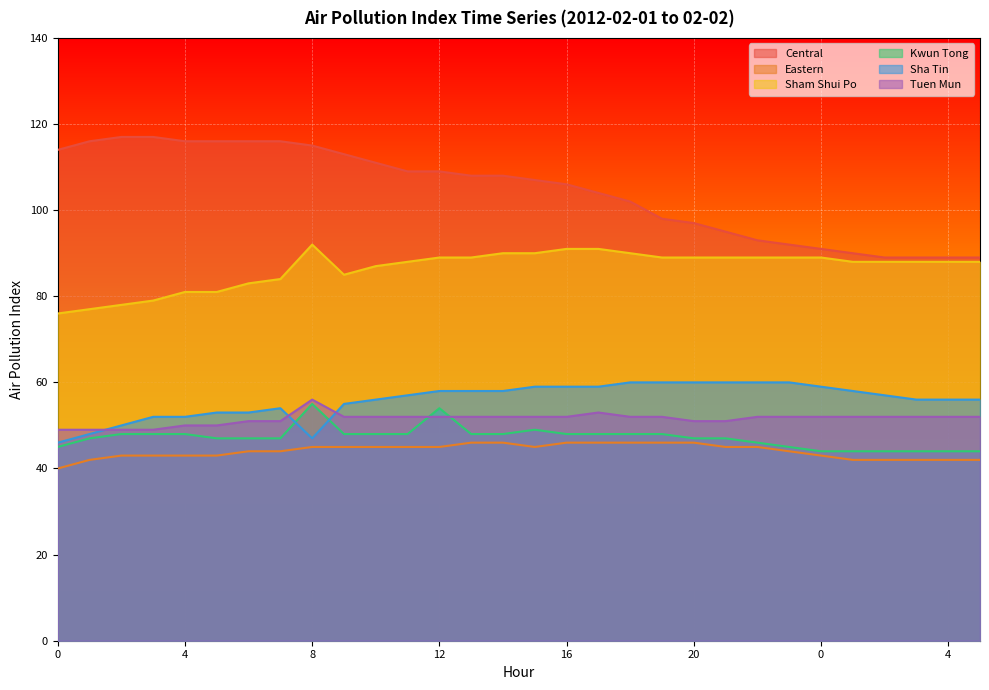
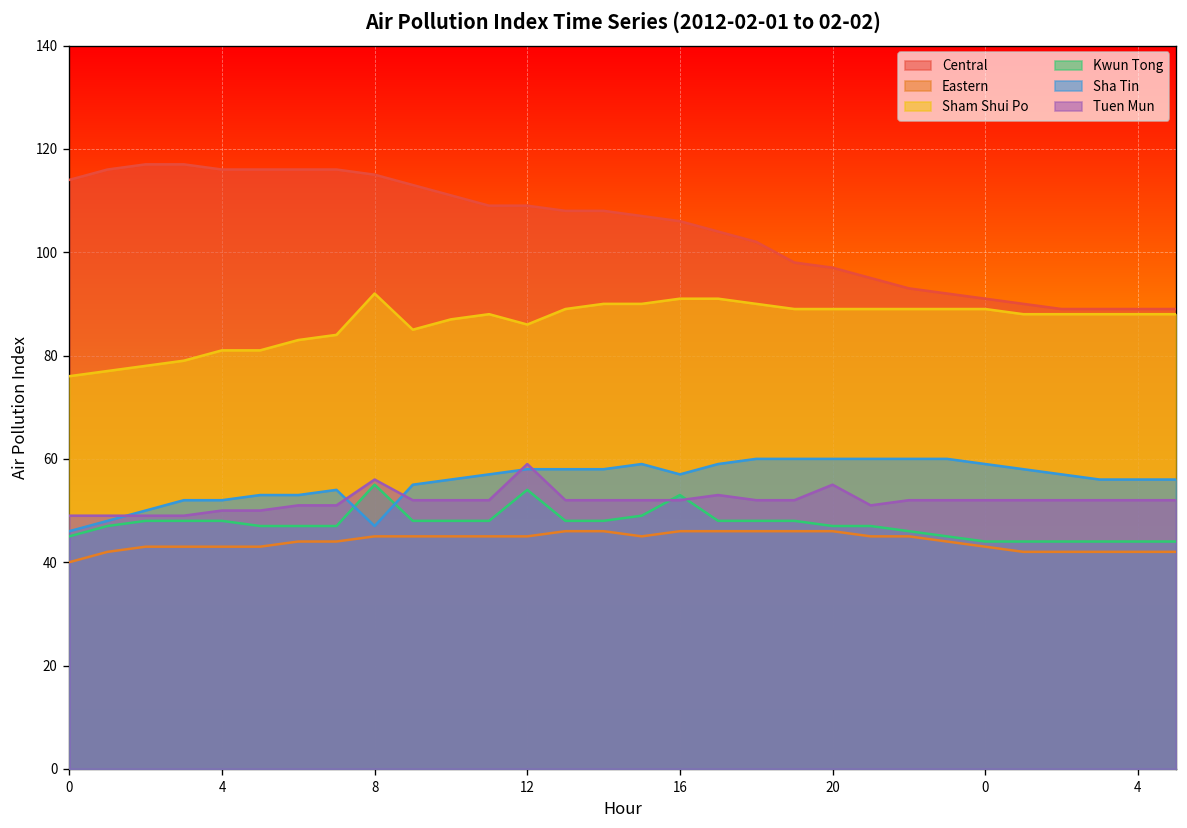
  {
    "Sham Shui Po": {
      "8": 92,
-     "12": 89,
+     "12": 86,
      "16": 91,
      "20": 89
    },
    "Kwun Tong": {
      "8": 55,
      "12": 54,
-     "16": 48,
+     "16": 53,
      "20": 47
    },
    "Sha Tin": {
      "8": 47,
      "12": 58,
-     "16": 59,
+     "16": 57,
      "20": 60
    },
    "Tuen Mun": {
      "8": 56,
-     "12": 52,
+     "12": 59,
      "16": 52,
-     "20": 51
+     "20": 55
    }
  }
